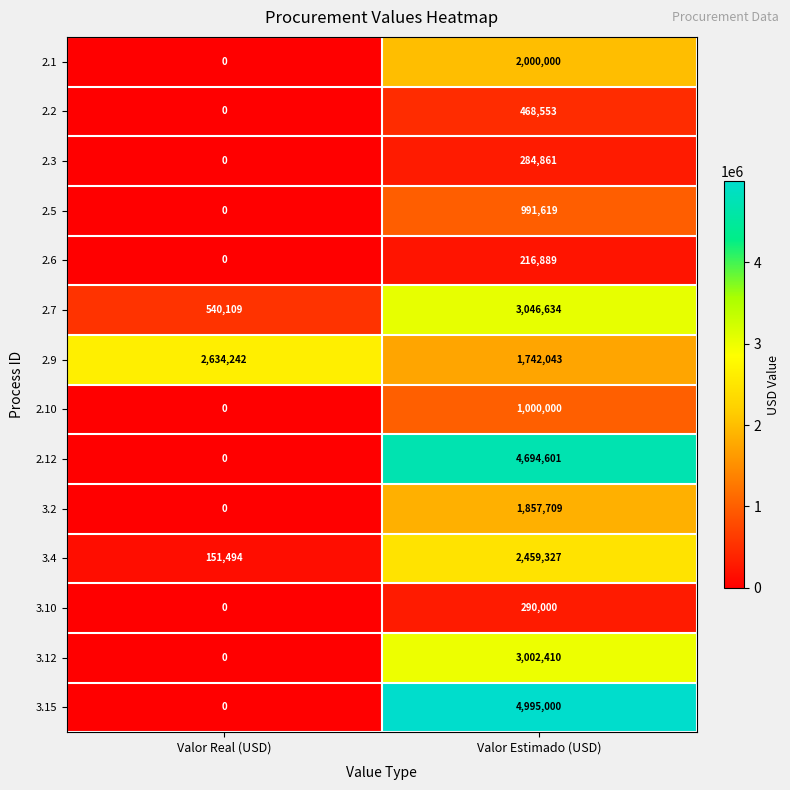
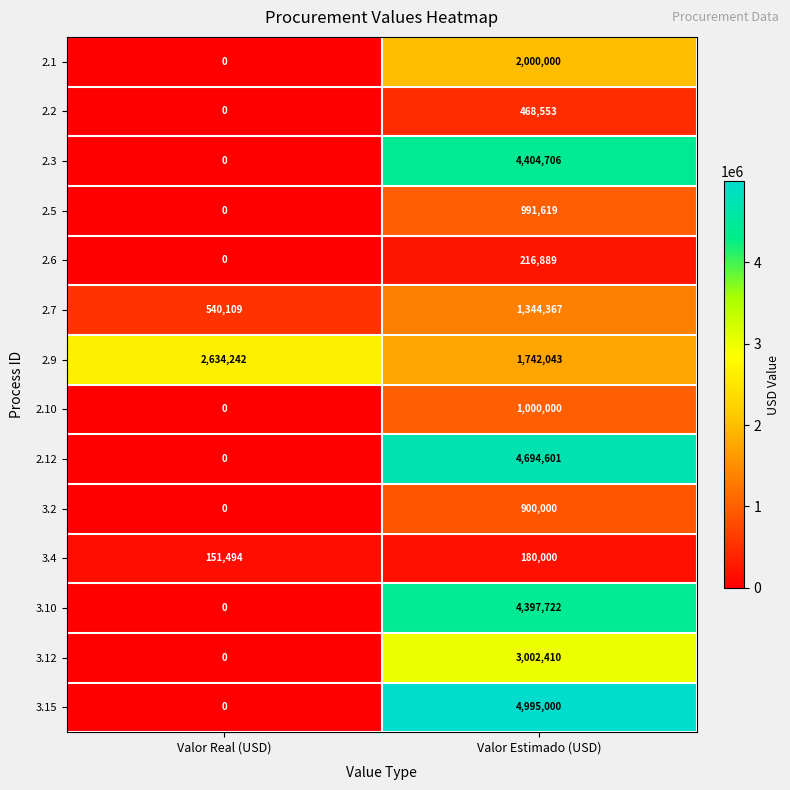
  {
    "2.1": {
      "Valor Real (USD)": "0",
      "Valor Estimado (USD)": "2,000,000"
    },
    "2.2": {
      "Valor Real (USD)": "0",
      "Valor Estimado (USD)": "468,553"
    },
    "2.3": {
      "Valor Real (USD)": "0",
-     "Valor Estimado (USD)": "284,861"
+     "Valor Estimado (USD)": "4,404,706"
    },
    "2.5": {
      "Valor Real (USD)": "0",
      "Valor Estimado (USD)": "991,619"
    },
    "2.6": {
      "Valor Real (USD)": "0",
      "Valor Estimado (USD)": "216,889"
    },
    "2.7": {
      "Valor Real (USD)": "540,109",
-     "Valor Estimado (USD)": "3,046,634"
+     "Valor Estimado (USD)": "1,344,367"
    },
    "2.9": {
      "Valor Real (USD)": "2,634,242",
      "Valor Estimado (USD)": "1,742,043"
    },
    "2.10": {
      "Valor Real (USD)": "0",
      "Valor Estimado (USD)": "1,000,000"
    },
    "2.12": {
      "Valor Real (USD)": "0",
      "Valor Estimado (USD)": "4,694,601"
    },
    "3.2": {
      "Valor Real (USD)": "0",
-     "Valor Estimado (USD)": "1,857,709"
+     "Valor Estimado (USD)": "900,000"
    },
    "3.4": {
      "Valor Real (USD)": "151,494",
-     "Valor Estimado (USD)": "2,459,327"
+     "Valor Estimado (USD)": "180,000"
    },
    "3.10": {
      "Valor Real (USD)": "0",
-     "Valor Estimado (USD)": "290,000"
+     "Valor Estimado (USD)": "4,397,722"
    },
    "3.12": {
      "Valor Real (USD)": "0",
      "Valor Estimado (USD)": "3,002,410"
    },
    "3.15": {
      "Valor Real (USD)": "0",
      "Valor Estimado (USD)": "4,995,000"
    }
  }
